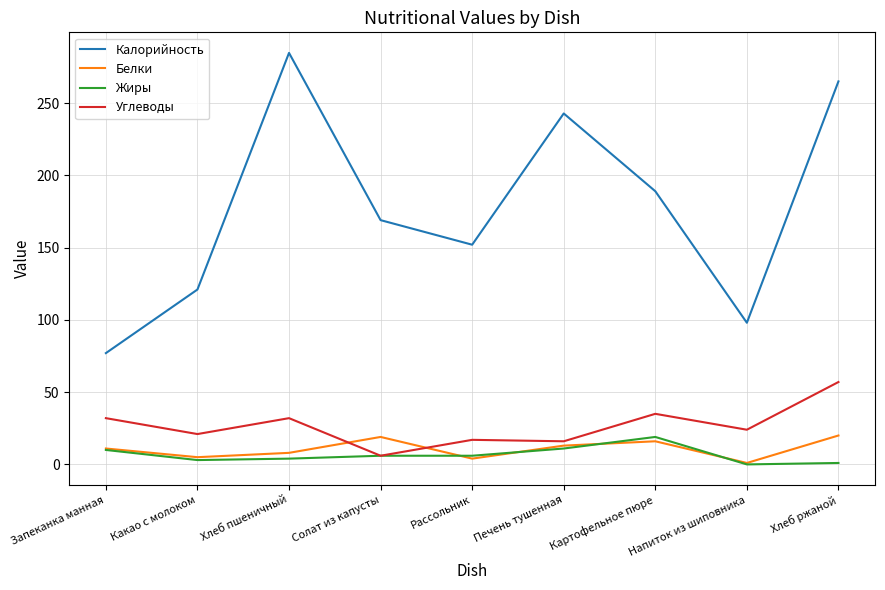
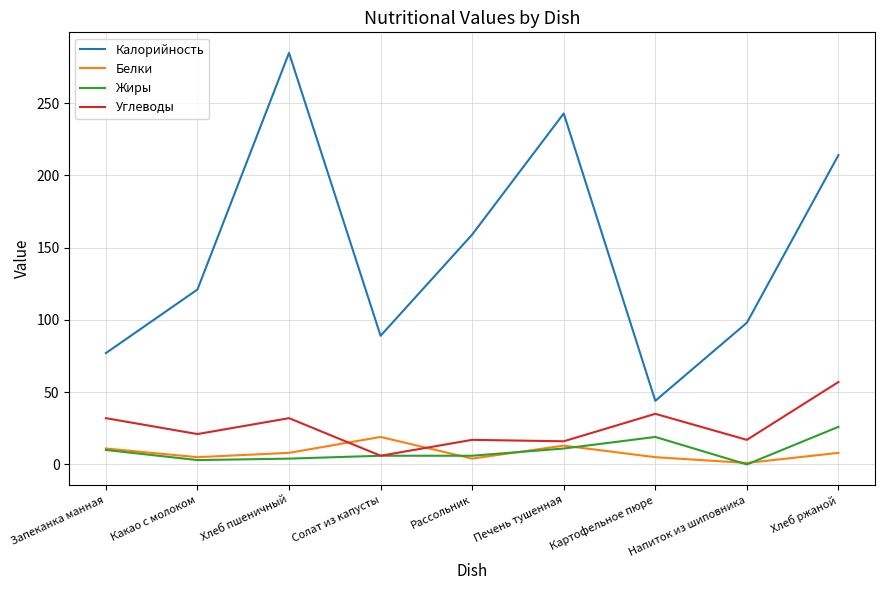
  {
    "Калорийность": {
      "Запеканка манная": 77,
      "Какао с молоком": 121,
      "Хлеб пшеничный": 285,
-     "Солат из капусты": 169,
-     "Рассольник": 152,
+     "Солат из капусты": 89,
+     "Рассольник": 159,
      "Печень тушенная": 243,
-     "Картофельное пюре": 189,
+     "Картофельное пюре": 44,
      "Напиток из шиповника": 98,
-     "Хлеб ржаной": 265
+     "Хлеб ржаной": 214
    },
    "Белки": {
      "Какао с молоком": 5,
      "Хлеб пшеничный": 8,
      "Солат из капусты": 19,
      "Рассольник": 4,
      "Печень тушенная": 13,
-     "Картофельное пюре": 16,
-     "Хлеб ржаной": 20
+     "Картофельное пюре": 5,
+     "Хлеб ржаной": 8
    },
    "Жиры": {
      "Какао с молоком": 3,
      "Хлеб пшеничный": 4,
      "Рассольник": 6,
      "Печень тушенная": 11,
      "Картофельное пюре": 19,
-     "Хлеб ржаной": 1
+     "Хлеб ржаной": 26
    },
    "Углеводы": {
      "Запеканка манная": 32,
      "Какао с молоком": 21,
      "Хлеб пшеничный": 32,
      "Рассольник": 17,
      "Печень тушенная": 16,
      "Картофельное пюре": 35,
-     "Напиток из шиповника": 24,
+     "Напиток из шиповника": 17,
      "Хлеб ржаной": 57
    }
  }
